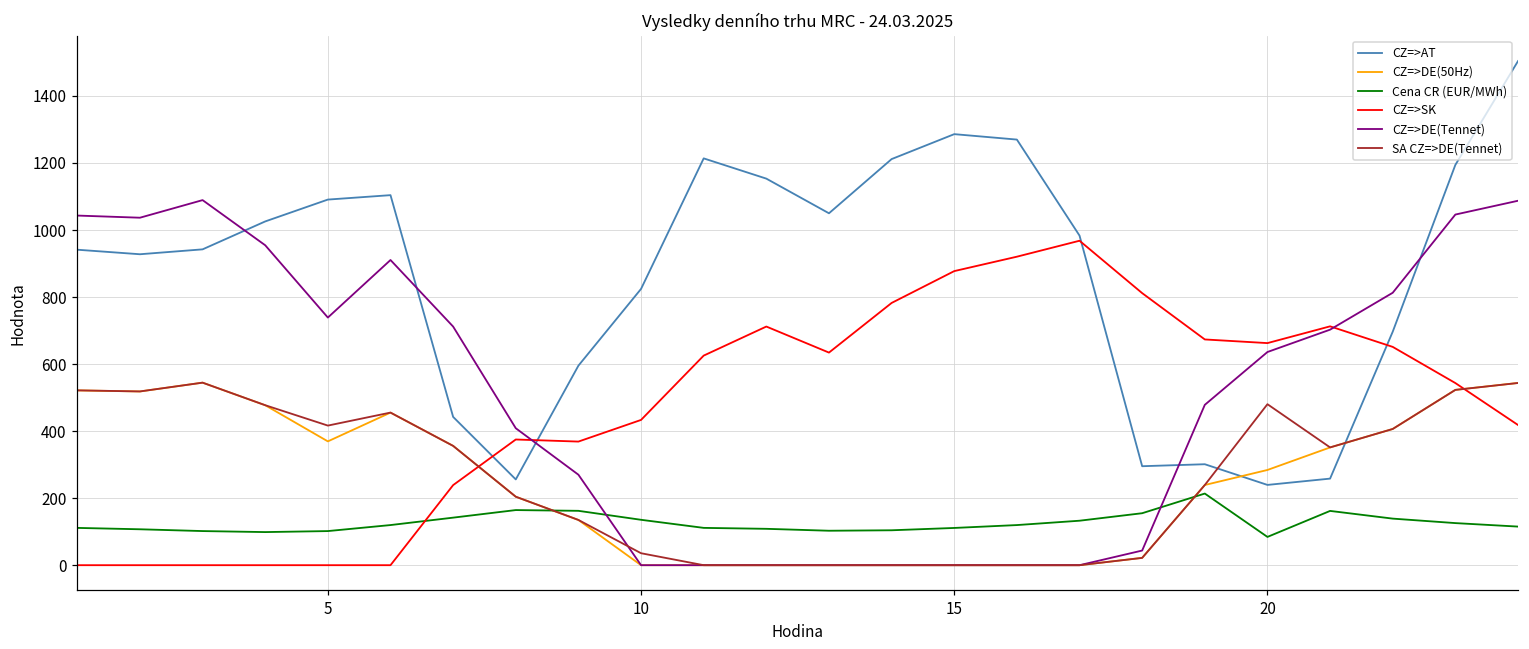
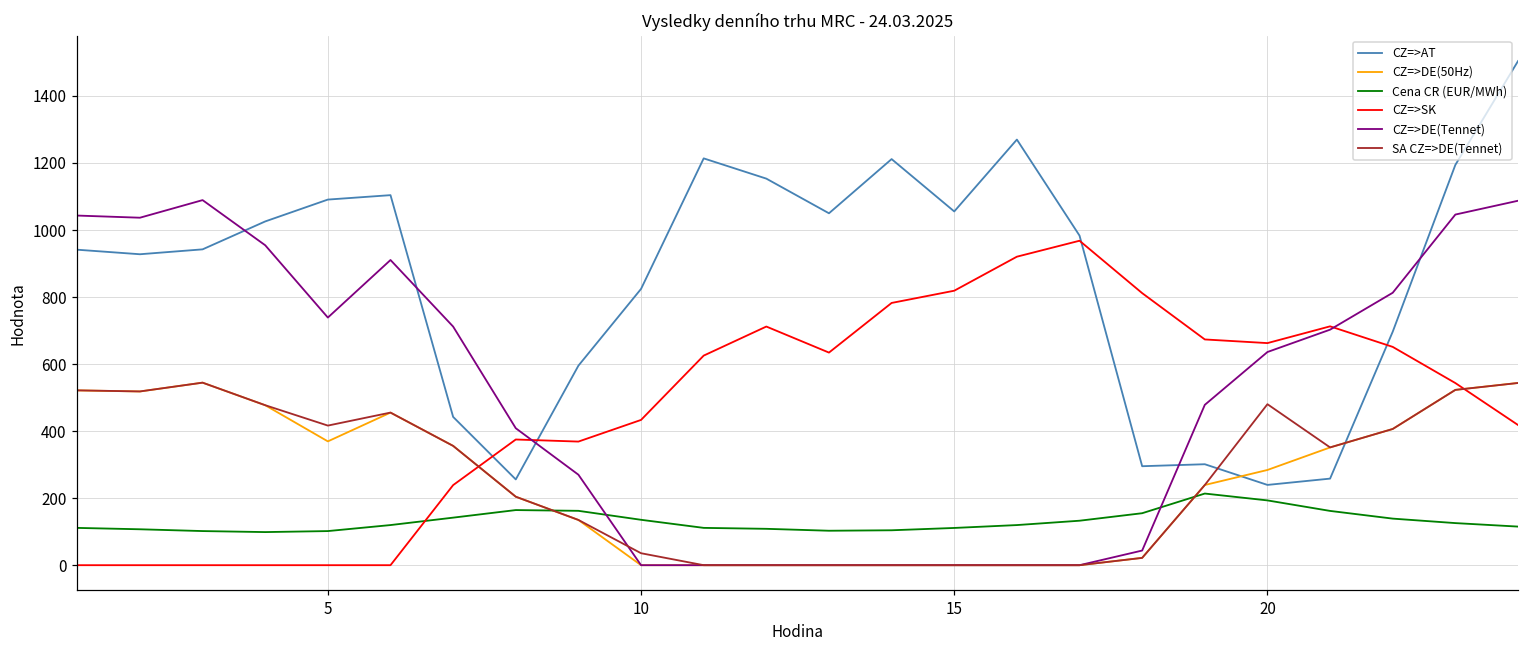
  {
    "CZ=>AT": {
      "5": 1090,
      "10": 820,
-     "15": 1290,
+     "15": 1060,
      "20": 240
    },
    "CZ=>DE(50Hz)": {
      "5": 370,
      "20": 280
    },
    "Cena CR (EUR/MWh)": {
      "5": 100,
      "10": 140,
      "15": 110,
-     "20": 80
+     "20": 190
    },
    "CZ=>SK": {
      "5": 0,
      "10": 430,
-     "15": 880,
+     "15": 820,
      "20": 660
    },
    "CZ=>DE(Tennet)": {
      "5": 740,
      "20": 640
    },
    "SA CZ=>DE(Tennet)": {
      "5": 420,
      "10": 40,
      "20": 480
    }
  }
